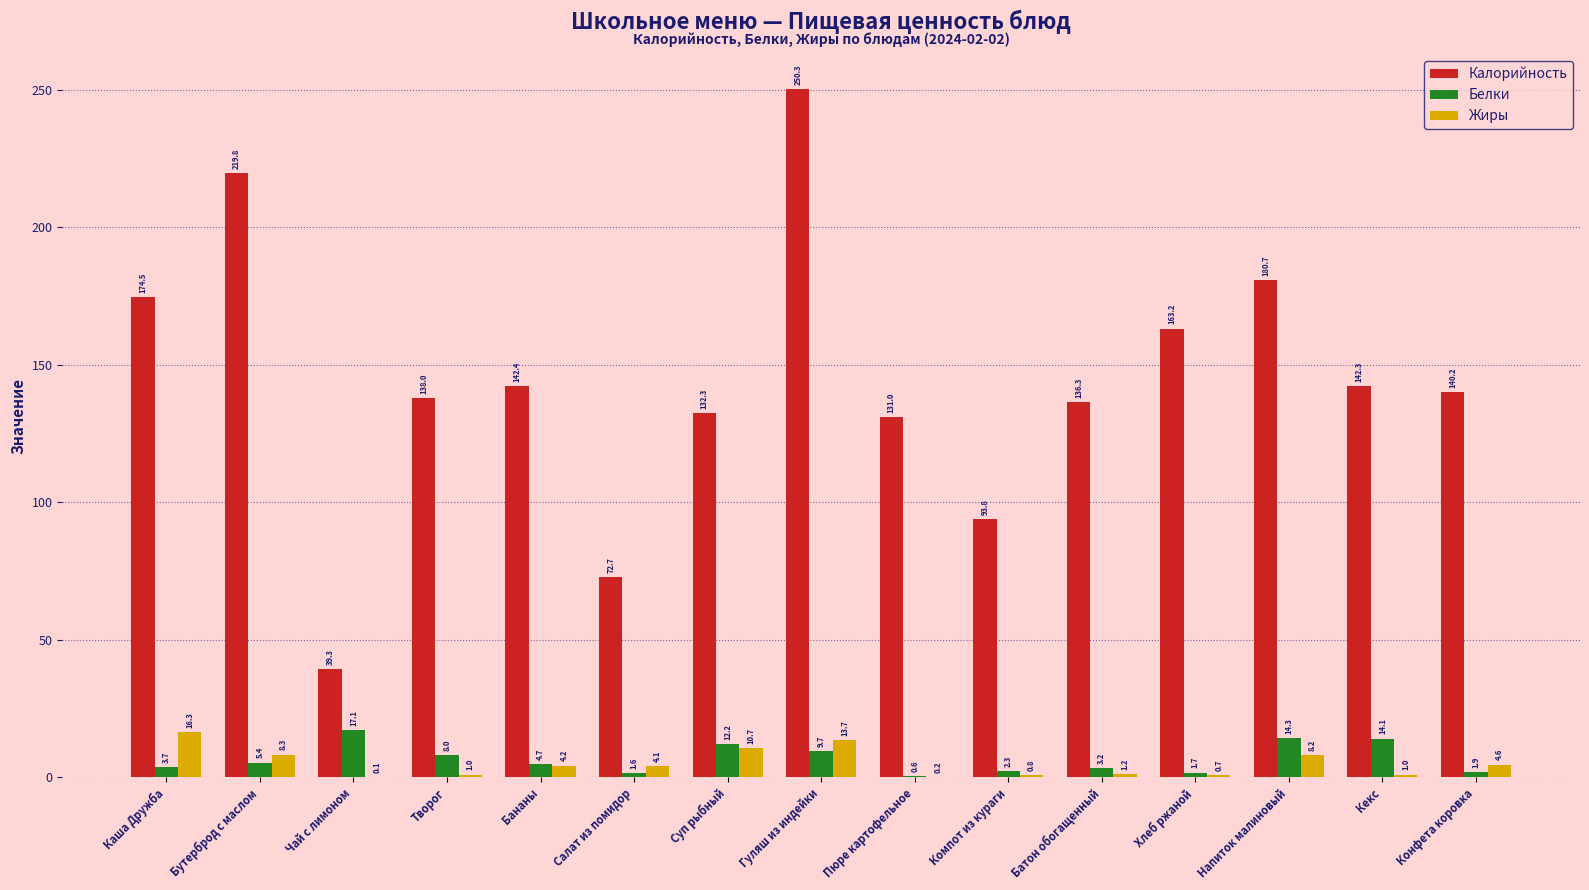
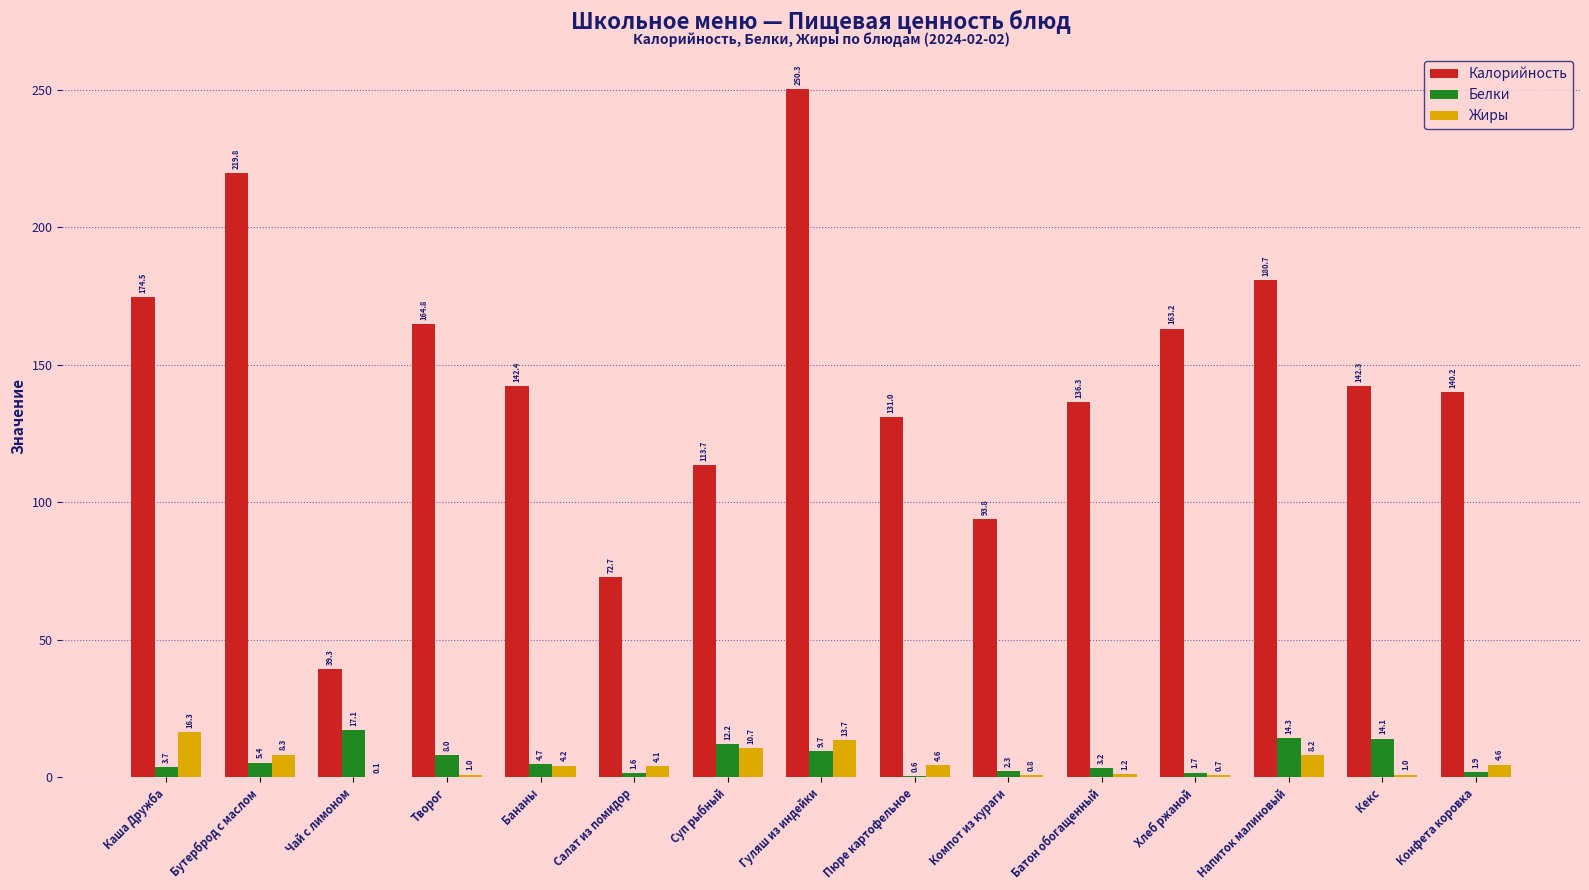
  {
    "Калорийность": {
      "Каша Дружба": 174.5,
      "Бутерброд с маслом": 219.8,
      "Чай с лимоном": 39.3,
-     "Творог": 138.0,
+     "Творог": 164.8,
      "Бананы": 142.4,
      "Салат из помидор": 72.7,
-     "Суп рыбный": 132.3,
+     "Суп рыбный": 113.7,
      "Гуляш из индейки": 250.3,
      "Пюре картофельное": 131.0,
      "Компот из кураги": 93.8,
      "Батон обогащенный": 136.3,
      "Хлеб ржаной": 163.2,
      "Напиток малиновый": 180.7,
      "Кекс": 142.3,
      "Конфета коровка": 140.2
    },
    "Белки": {
      "Каша Дружба": 3.7,
      "Бутерброд с маслом": 5.4,
      "Чай с лимоном": 17.1,
      "Творог": 8.0,
      "Бананы": 4.7,
      "Салат из помидор": 1.6,
      "Суп рыбный": 12.2,
      "Гуляш из индейки": 9.7,
      "Пюре картофельное": 0.6,
      "Компот из кураги": 2.3,
      "Батон обогащенный": 3.2,
      "Хлеб ржаной": 1.7,
      "Напиток малиновый": 14.3,
      "Кекс": 14.1,
      "Конфета коровка": 1.9
    },
    "Жиры": {
      "Каша Дружба": 16.3,
      "Бутерброд с маслом": 8.3,
      "Чай с лимоном": 0.1,
      "Творог": 1.0,
      "Бананы": 4.2,
      "Салат из помидор": 4.1,
      "Суп рыбный": 10.7,
      "Гуляш из индейки": 13.7,
-     "Пюре картофельное": 0.2,
+     "Пюре картофельное": 4.6,
      "Компот из кураги": 0.8,
      "Батон обогащенный": 1.2,
      "Хлеб ржаной": 0.7,
      "Напиток малиновый": 8.2,
      "Кекс": 1.0,
      "Конфета коровка": 4.6
    }
  }
